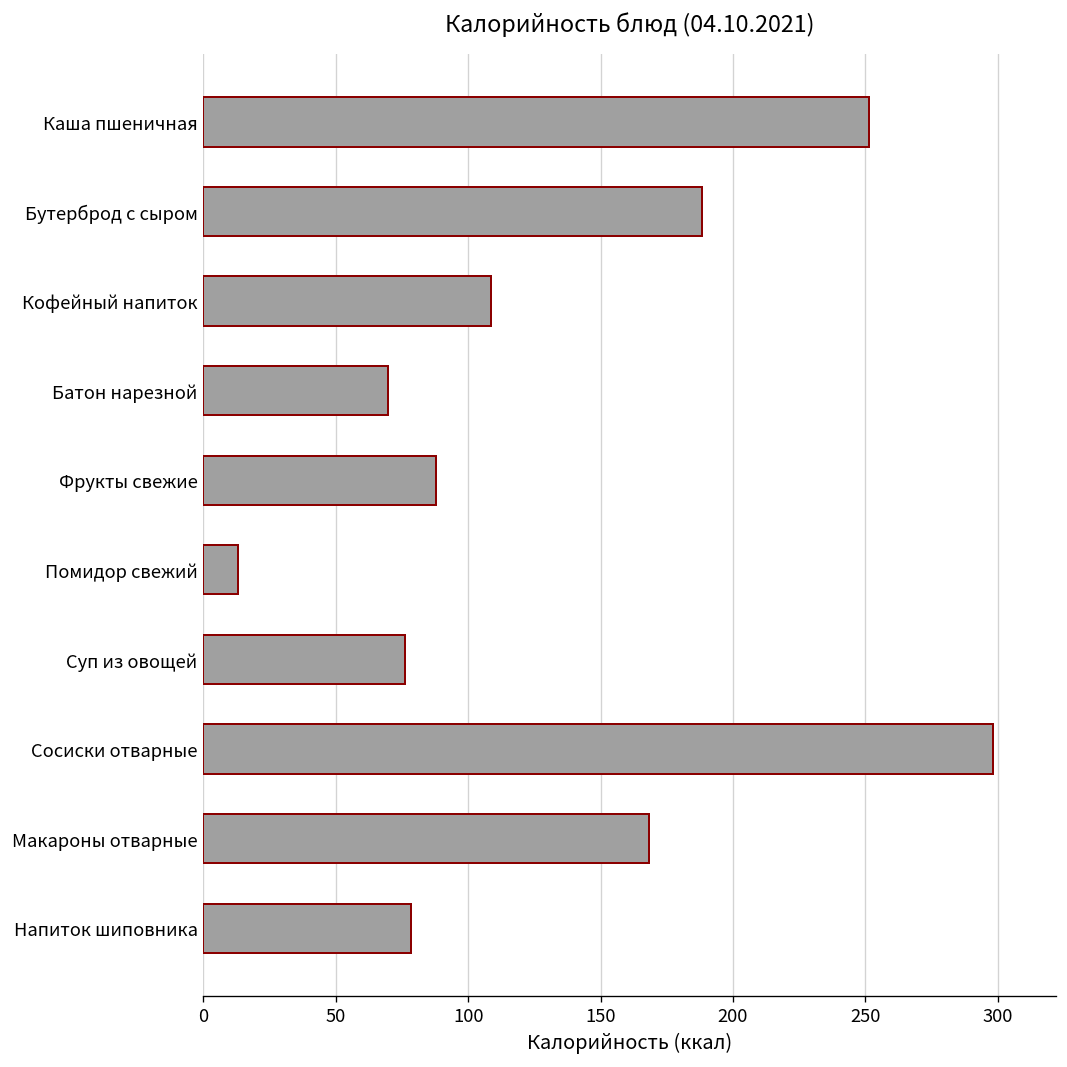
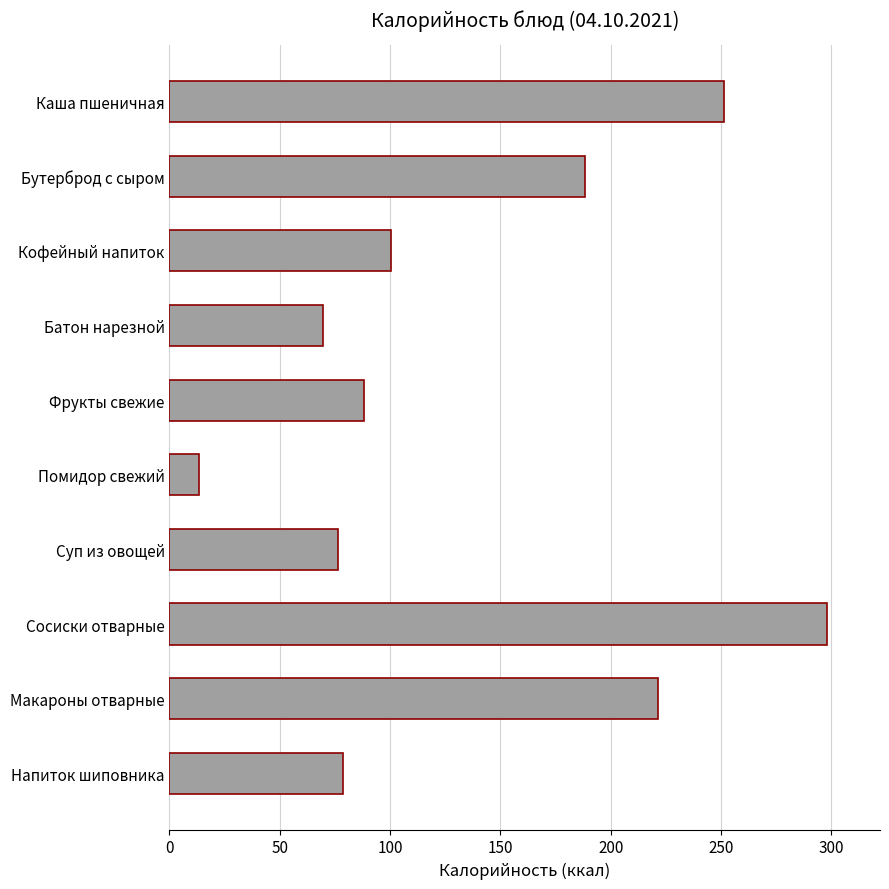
  {
    "Каша пшеничная": 252,
    "Бутерброд с сыром": 188,
-   "Кофейный напиток": 109,
+   "Кофейный напиток": 101,
    "Батон нарезной": 70,
    "Фрукты свежие": 88,
    "Помидор свежий": 13,
    "Суп из овощей": 76,
    "Сосиски отварные": 298,
-   "Макароны отварные": 168,
+   "Макароны отварные": 221,
    "Напиток шиповника": 79
  }
